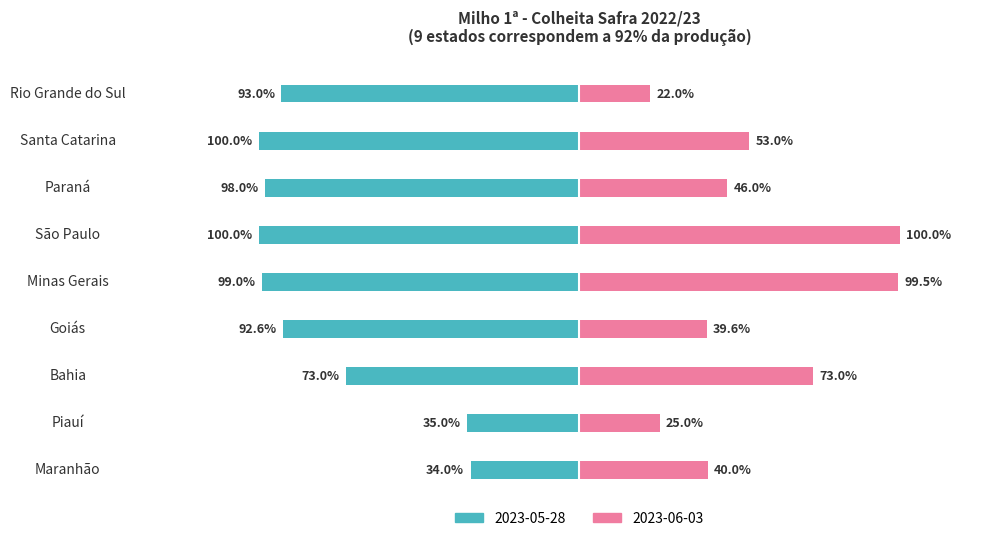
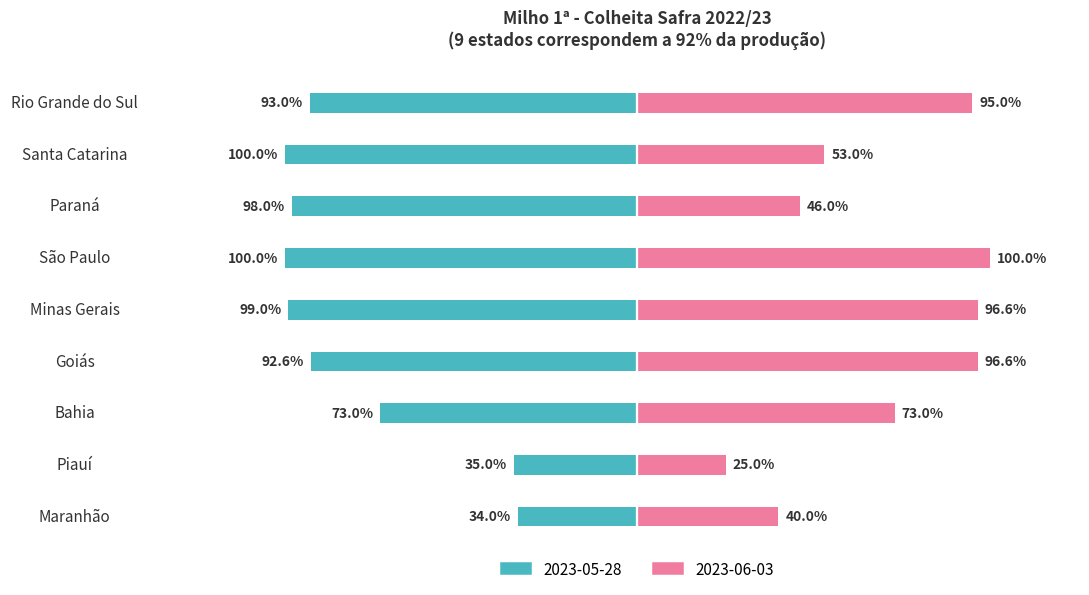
  {
    "2023-06-03": {
-     "Rio Grande do Sul": "22.0%",
+     "Rio Grande do Sul": "95.0%",
      "Santa Catarina": "53.0%",
      "Paraná": "46.0%",
      "São Paulo": "100.0%",
-     "Minas Gerais": "99.5%",
-     "Goiás": "39.6%",
+     "Minas Gerais": "96.6%",
+     "Goiás": "96.6%",
      "Bahia": "73.0%",
      "Piauí": "25.0%",
      "Maranhão": "40.0%"
    }
  }
